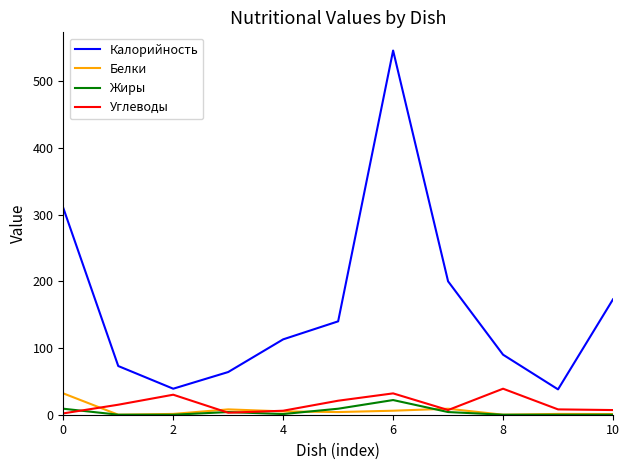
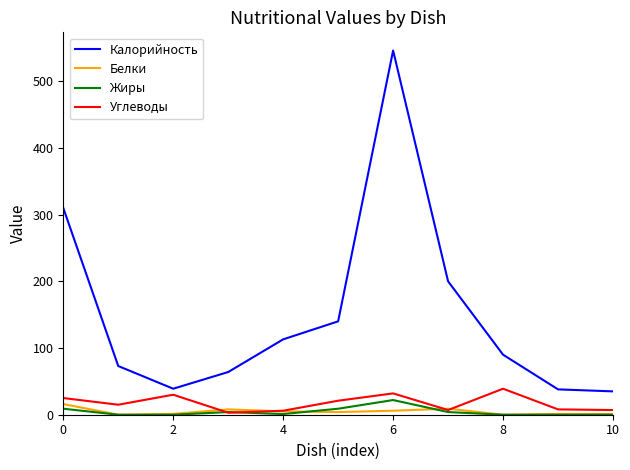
  {
    "Калорийность": {
      "0": 310,
      "2": 40,
      "4": 110,
      "6": 550,
      "8": 90,
-     "10": 170
+     "10": 40
    },
    "Белки": {
-     "0": 30,
+     "0": 20,
      "6": 10
    },
    "Жиры": {
      "0": 10,
      "4": 0,
      "6": 20
    },
    "Углеводы": {
-     "0": 0,
+     "0": 30,
      "2": 30,
      "6": 30,
      "8": 40,
      "10": 10
    }
  }
